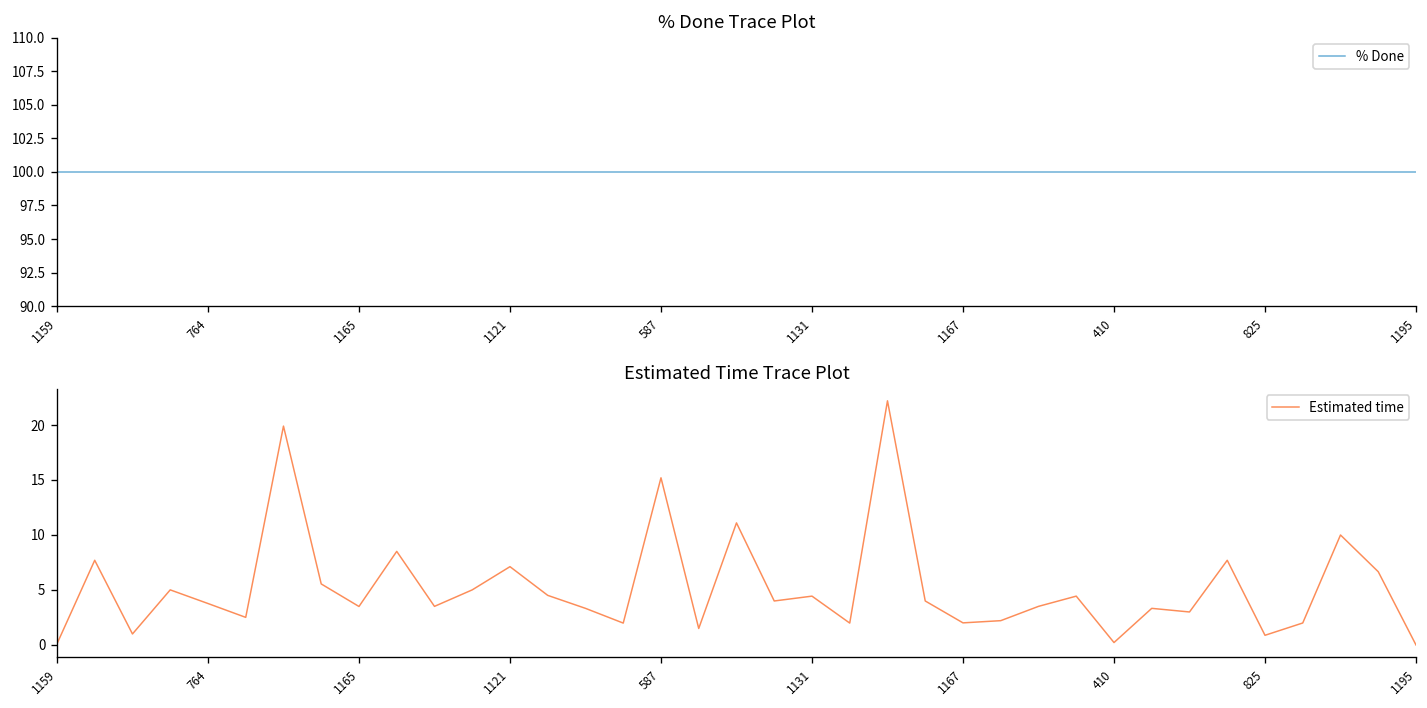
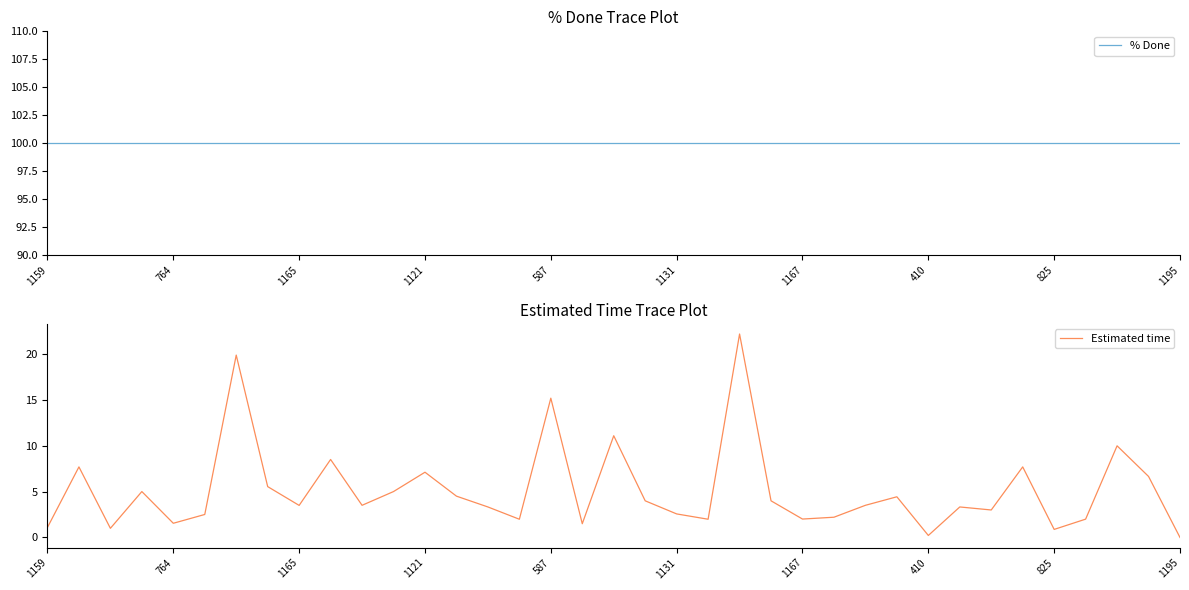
  {
    "% Done Trace Plot": {
      "1159": 100.0,
      "764": 100.0,
      "1165": 100.0,
      "1121": 100.0,
      "587": 100.0,
      "1131": 100.0,
      "1167": 100.0,
      "410": 100.0,
      "825": 100.0,
      "1195": 100.0
    },
    "Estimated Time Trace Plot": {
-     "1159": 0,
-     "764": 4,
+     "1159": 1,
+     "764": 2,
      "1165": 4,
      "1121": 7,
      "587": 15,
-     "1131": 4,
+     "1131": 3,
      "1167": 2,
      "410": 0,
      "825": 1,
      "1195": 0
    }
  }
